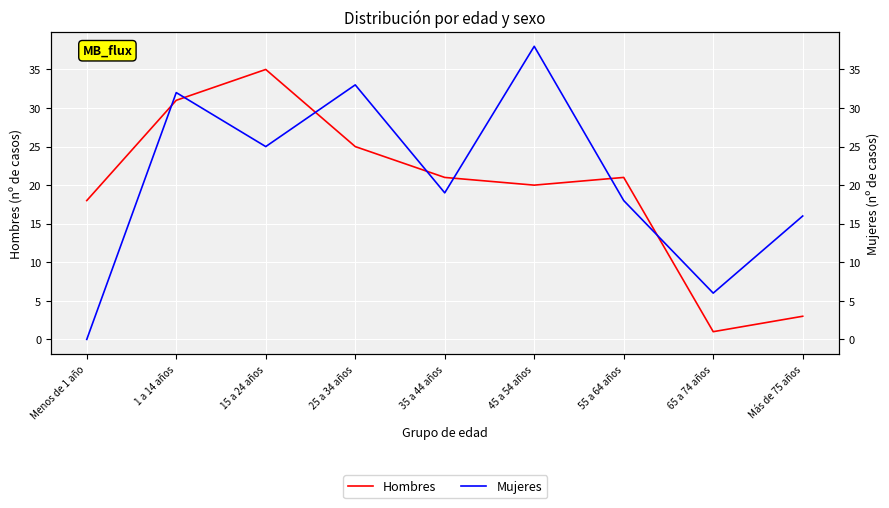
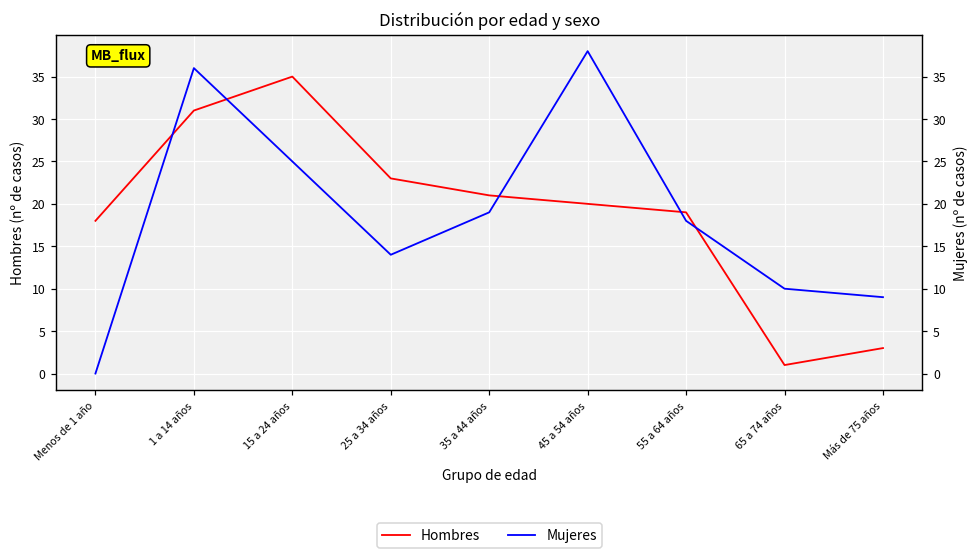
  {
    "Hombres": {
      "Menos de 1 año": 18,
      "1 a 14 años": 31,
      "15 a 24 años": 35,
-     "25 a 34 años": 25,
+     "25 a 34 años": 23,
      "35 a 44 años": 21,
      "45 a 54 años": 20,
-     "55 a 64 años": 21,
+     "55 a 64 años": 19,
      "65 a 74 años": 1,
      "Más de 75 años": 3
    },
    "Mujeres": {
      "Menos de 1 año": 0,
-     "1 a 14 años": 32,
+     "1 a 14 años": 36,
      "15 a 24 años": 25,
-     "25 a 34 años": 33,
+     "25 a 34 años": 14,
      "35 a 44 años": 19,
      "45 a 54 años": 38,
      "55 a 64 años": 18,
-     "65 a 74 años": 6,
-     "Más de 75 años": 16
+     "65 a 74 años": 10,
+     "Más de 75 años": 9
    }
  }
